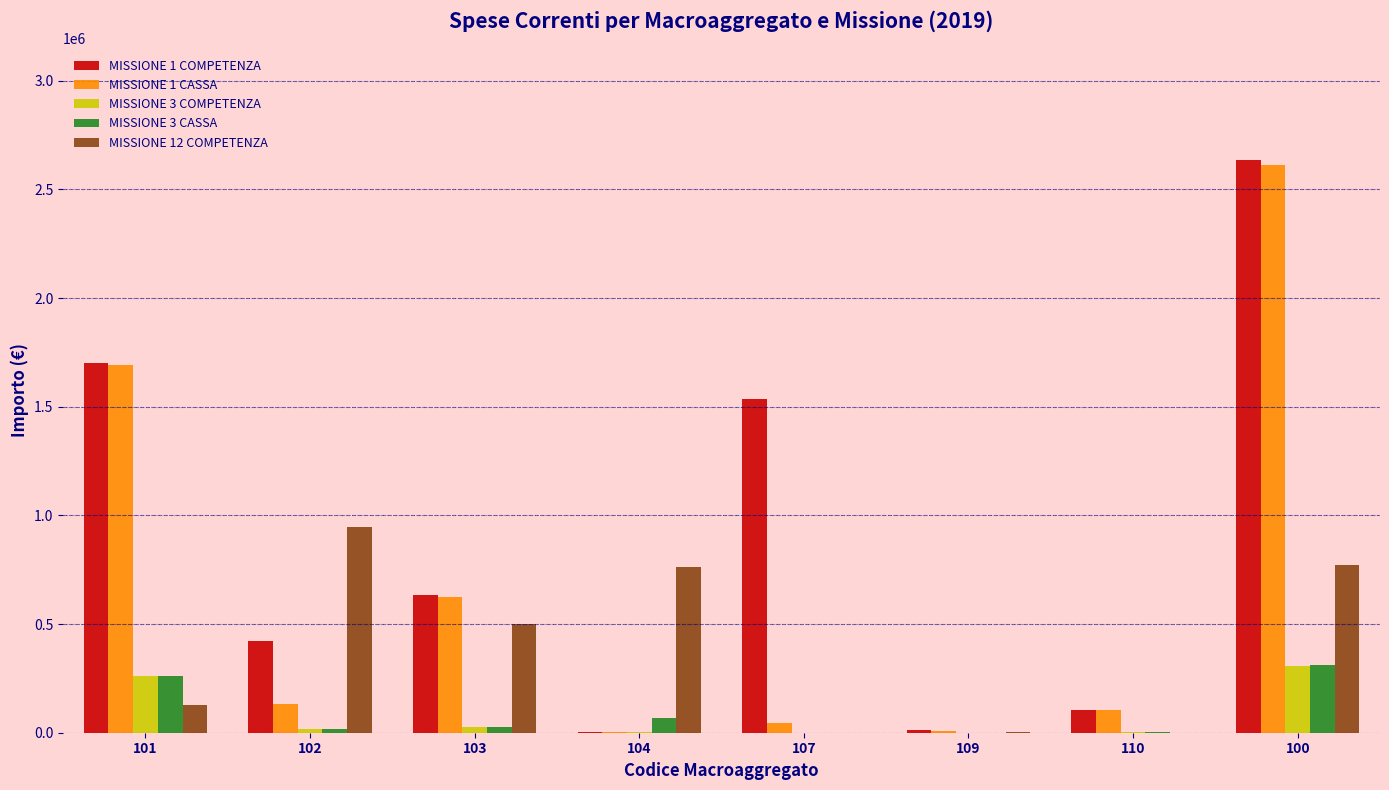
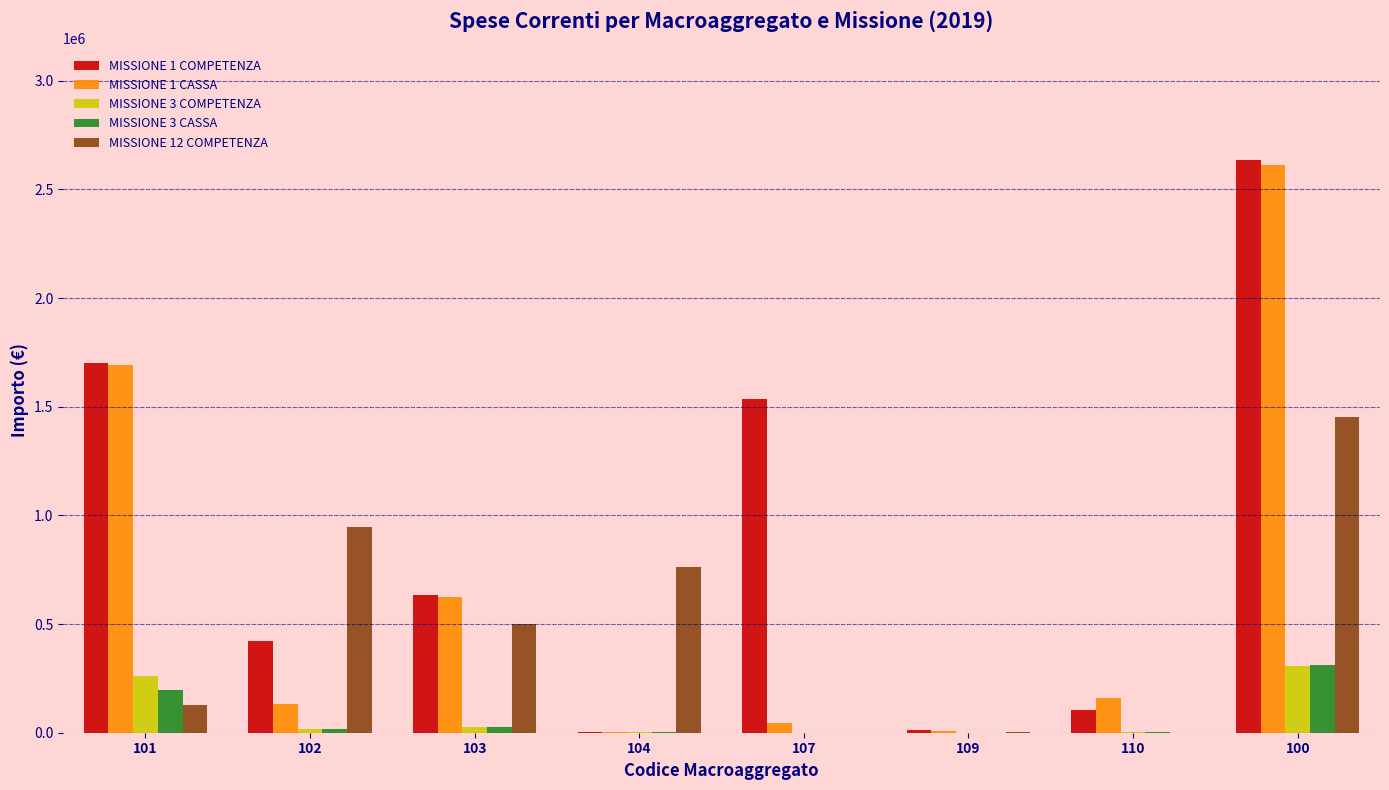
  {
    "MISSIONE 1 COMPETENZA": {
      "101": 1700000,
      "102": 420000,
      "103": 630000,
      "107": 1540000,
      "109": 10000,
      "110": 100000,
      "100": 2640000
    },
    "MISSIONE 1 CASSA": {
      "101": 1690000,
      "102": 130000,
      "103": 620000,
      "107": 50000,
-     "110": 100000,
+     "110": 160000,
      "100": 2610000
    },
    "MISSIONE 3 COMPETENZA": {
      "101": 260000,
      "102": 20000,
      "103": 20000,
      "107": 0,
      "100": 310000
    },
    "MISSIONE 3 CASSA": {
-     "101": 260000,
+     "101": 200000,
      "102": 20000,
      "103": 30000,
-     "104": 70000,
+     "104": 0,
      "107": 0,
      "100": 310000
    },
    "MISSIONE 12 COMPETENZA": {
      "101": 130000,
      "102": 940000,
      "103": 500000,
      "104": 760000,
      "107": 0,
-     "100": 770000
+     "100": 1450000
    }
  }
